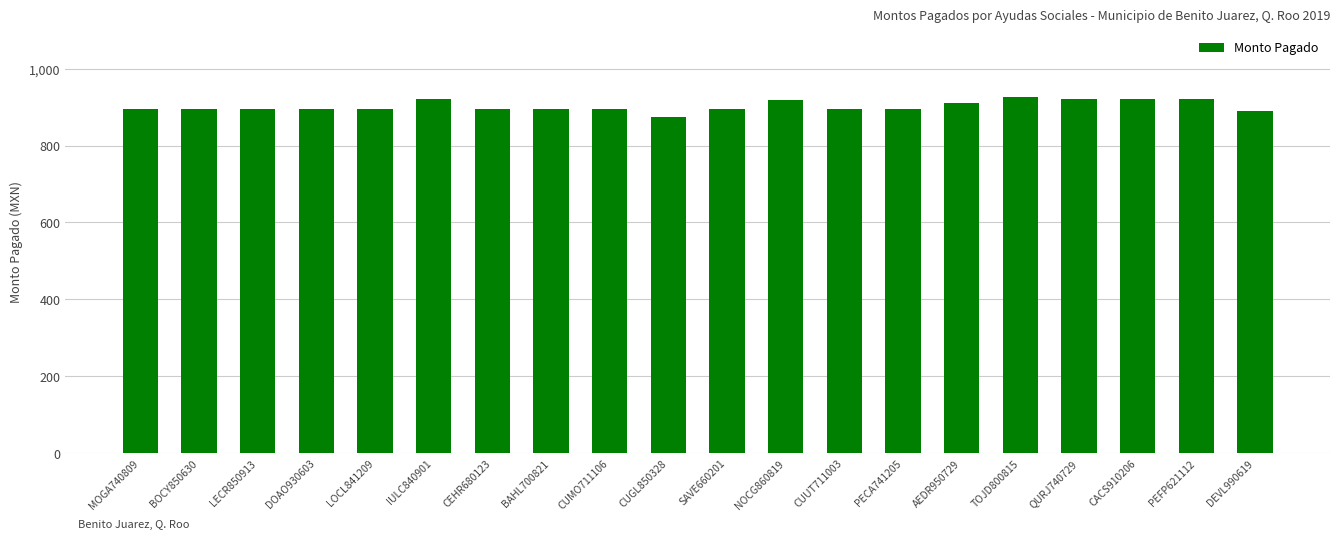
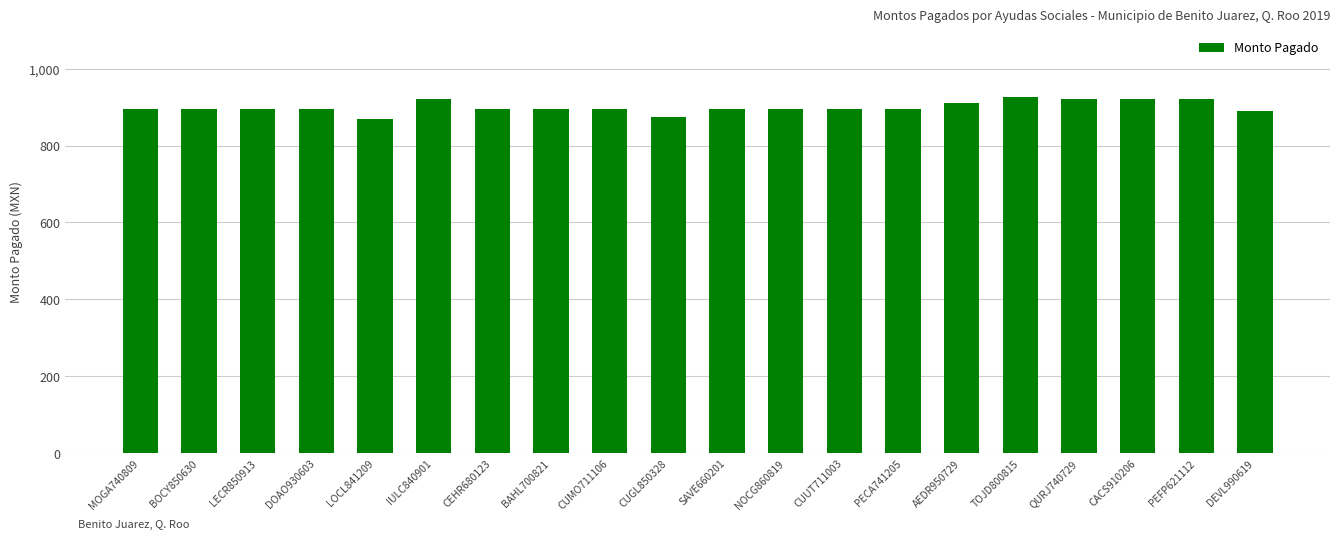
  {
    "MOGA740809": 900,
    "BOCY850630": 900,
    "LECR850913": 900,
    "DOAO930603": 900,
-   "LOCL841209": 900,
+   "LOCL841209": 870,
    "IULC840901": 920,
    "CEHR680123": 900,
    "BAHL700821": 900,
    "CUMO711106": 900,
    "CUGL850328": 870,
    "SAVE660201": 900,
-   "NOCG860819": 920,
+   "NOCG860819": 900,
    "CUUT711003": 900,
    "PECA741205": 900,
    "AEDR950729": 910,
    "TOJD800815": 930,
    "QURJ740729": 920,
    "CACS910206": 920,
    "PEFP621112": 920,
    "DEVL990619": 890
  }
